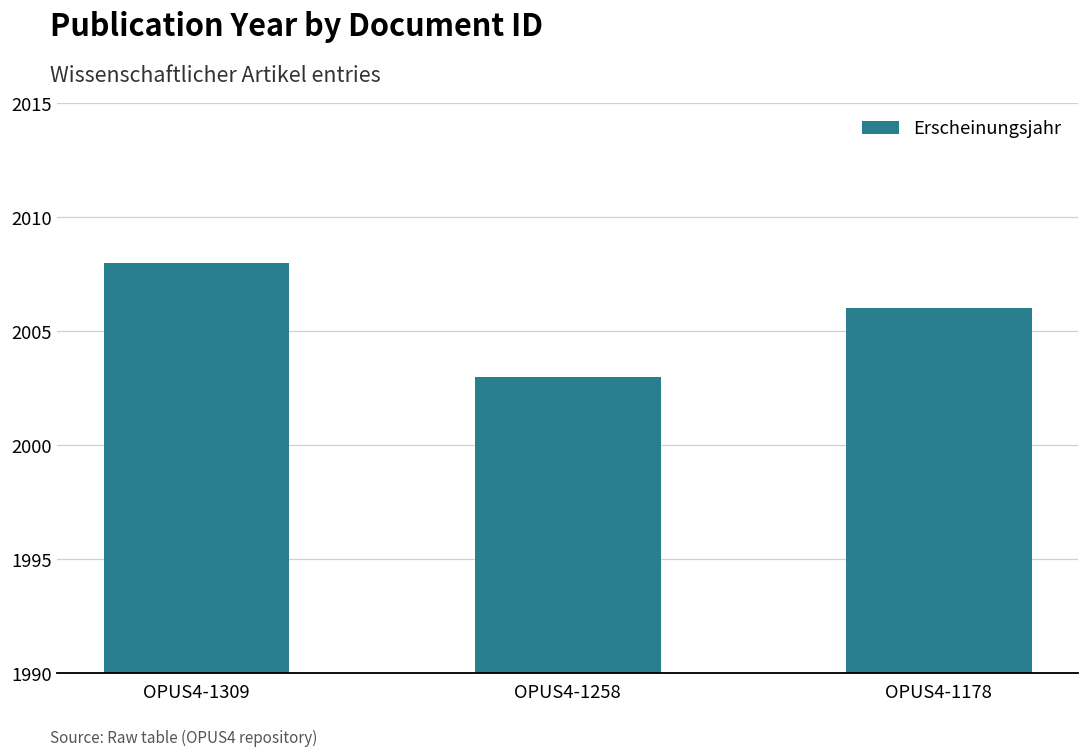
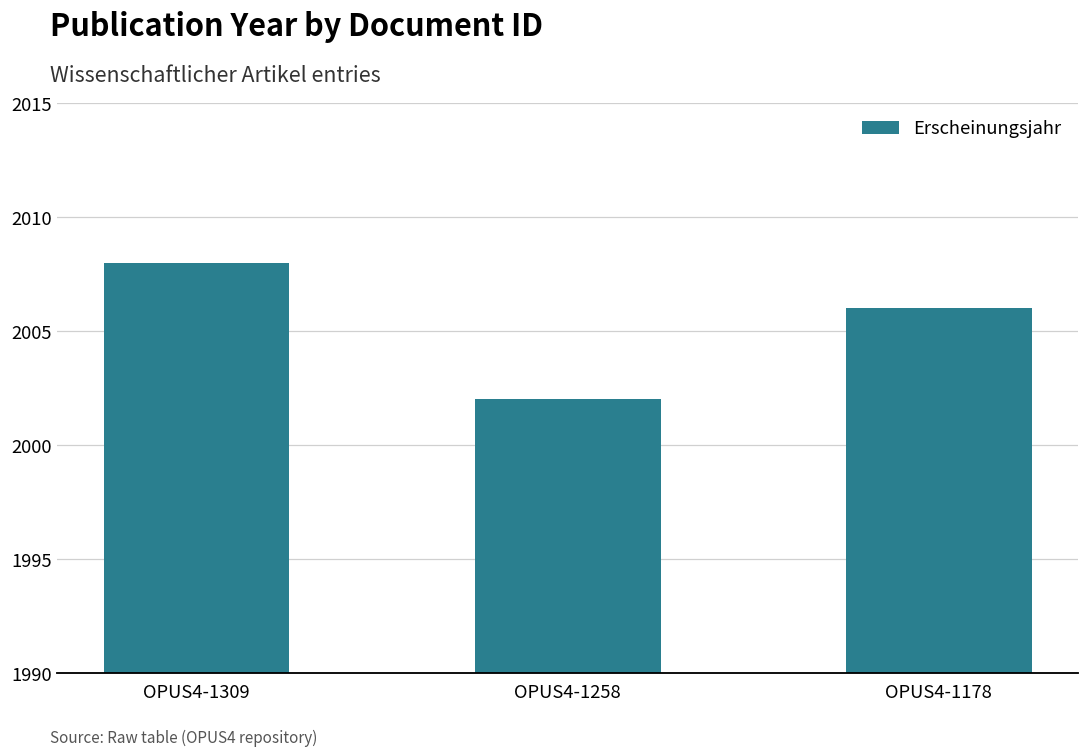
  {
    "OPUS4-1309": 2008,
-   "OPUS4-1258": 2003,
+   "OPUS4-1258": 2002,
    "OPUS4-1178": 2006
  }
